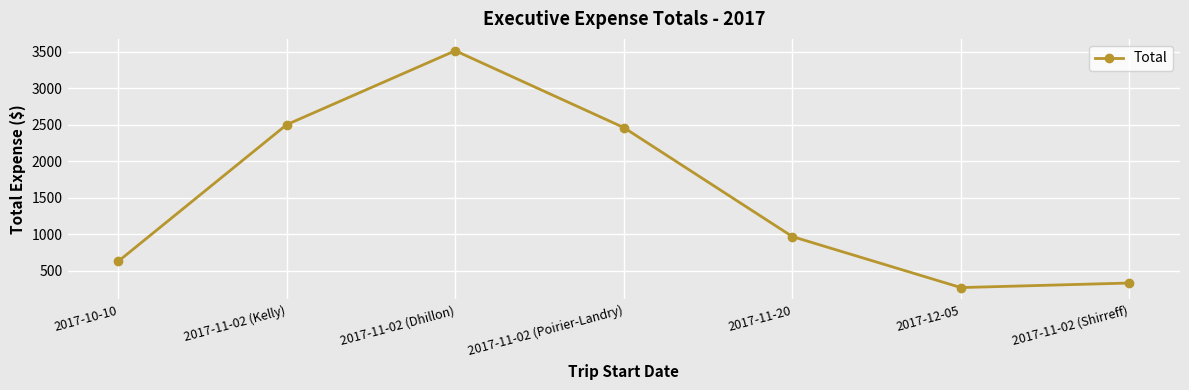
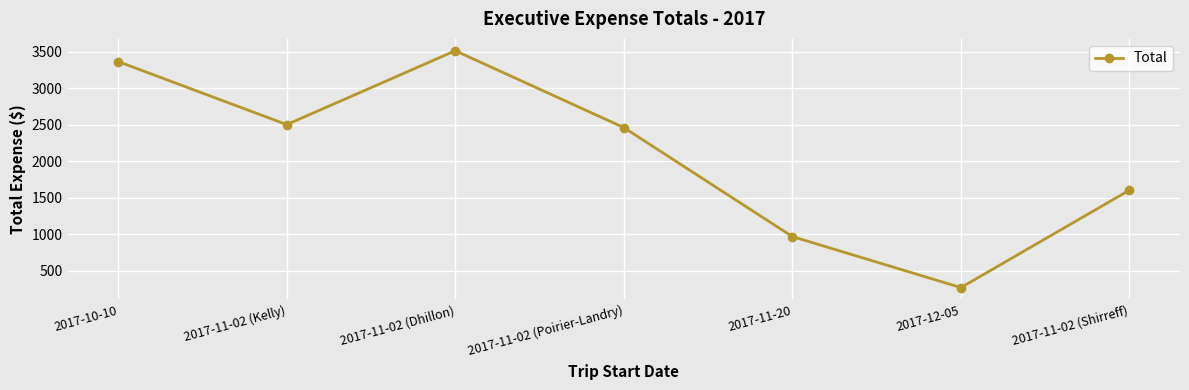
  {
-   "2017-10-10": 600,
+   "2017-10-10": 3400,
    "2017-11-02 (Kelly)": 2500,
    "2017-11-02 (Dhillon)": 3500,
    "2017-11-02 (Poirier-Landry)": 2500,
    "2017-11-20": 1000,
    "2017-12-05": 300,
-   "2017-11-02 (Shirreff)": 300
+   "2017-11-02 (Shirreff)": 1600
  }
